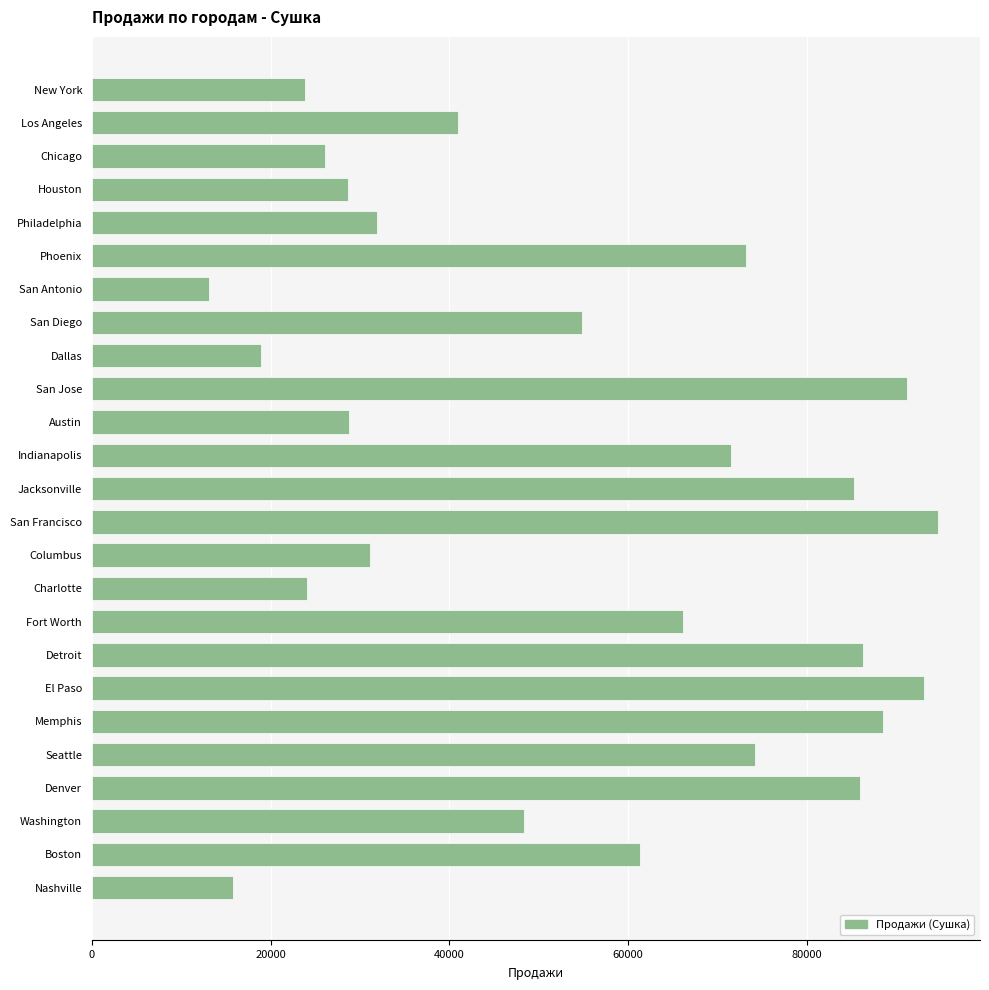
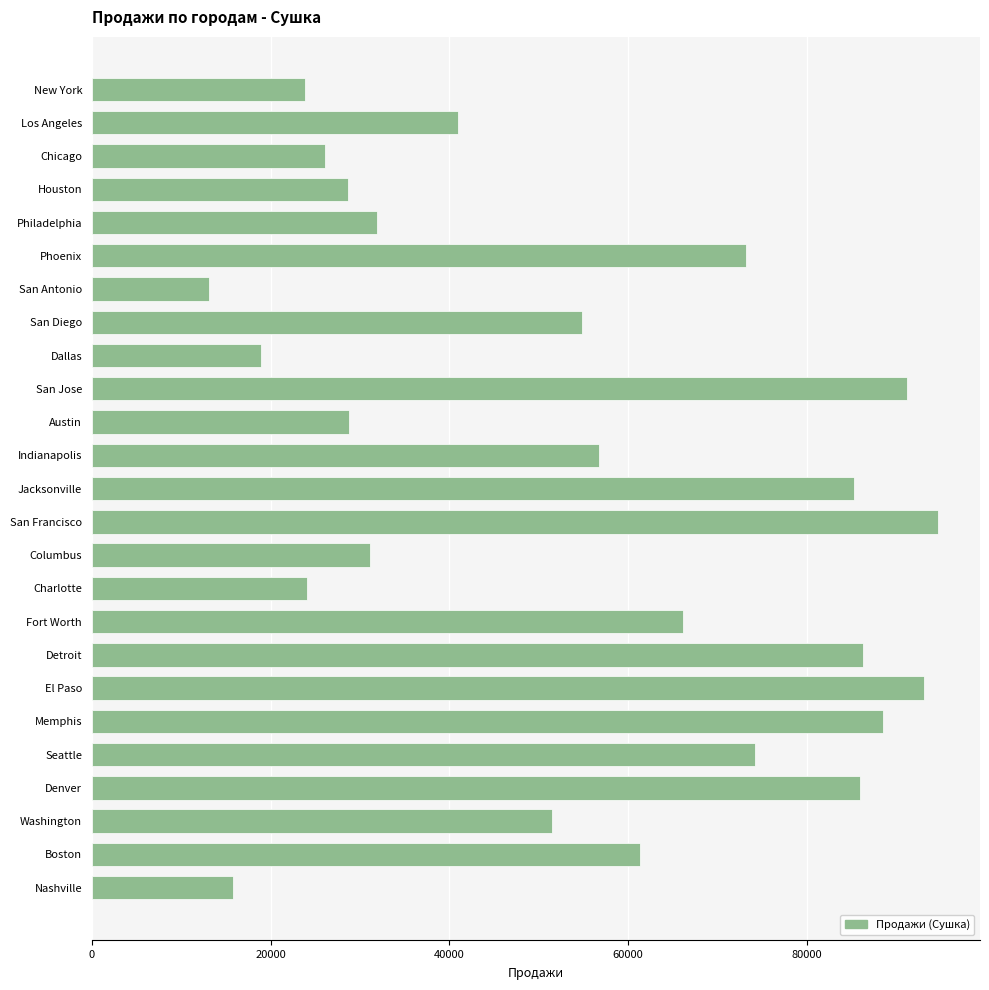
  {
    "New York": 24000,
    "Los Angeles": 41000,
    "Chicago": 26000,
    "Houston": 29000,
    "Philadelphia": 32000,
    "Phoenix": 73000,
    "San Antonio": 13000,
    "San Diego": 55000,
    "Dallas": 19000,
    "San Jose": 91000,
    "Austin": 29000,
-   "Indianapolis": 72000,
+   "Indianapolis": 57000,
    "Jacksonville": 85000,
    "San Francisco": 95000,
    "Columbus": 31000,
    "Charlotte": 24000,
    "Fort Worth": 66000,
    "Detroit": 86000,
    "El Paso": 93000,
    "Memphis": 88000,
    "Seattle": 74000,
    "Denver": 86000,
-   "Washington": 48000,
+   "Washington": 52000,
    "Boston": 61000,
    "Nashville": 16000
  }
